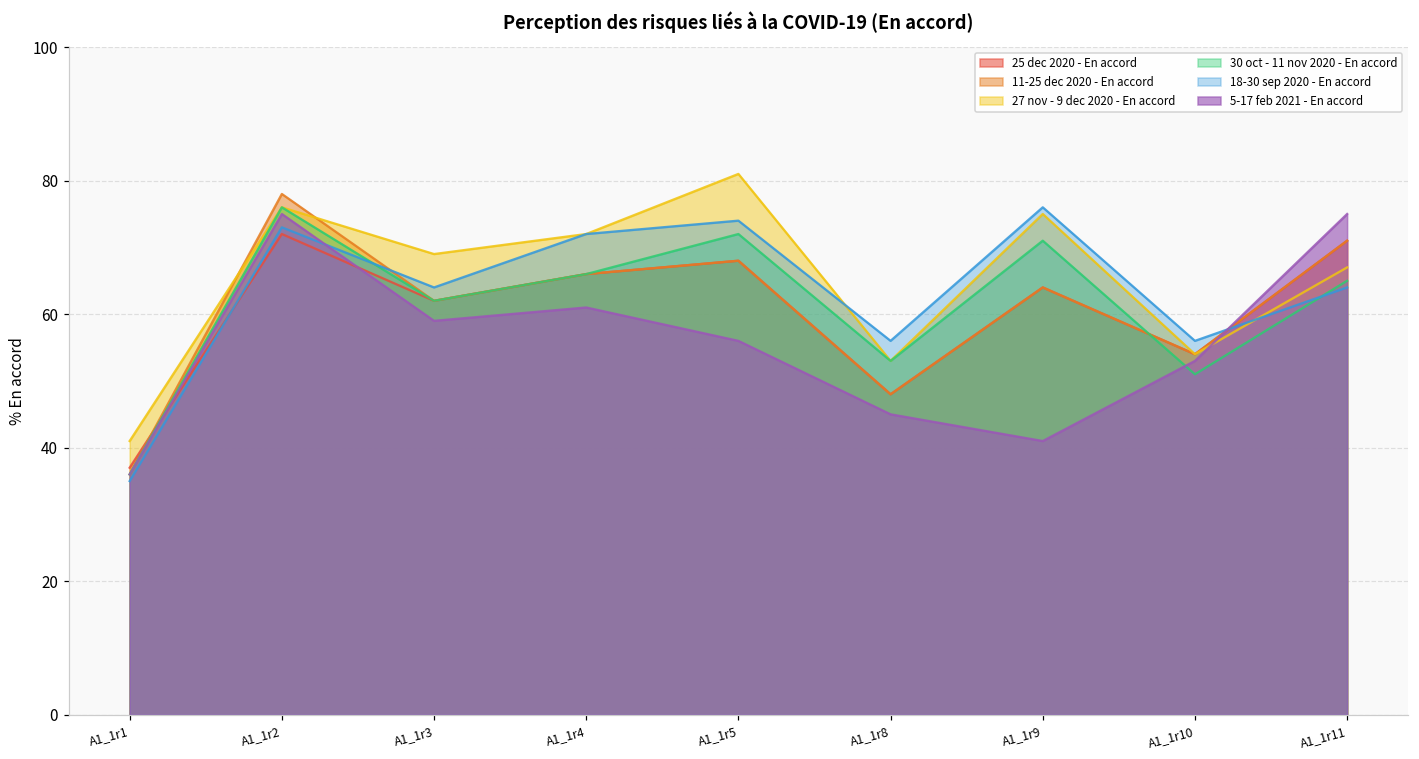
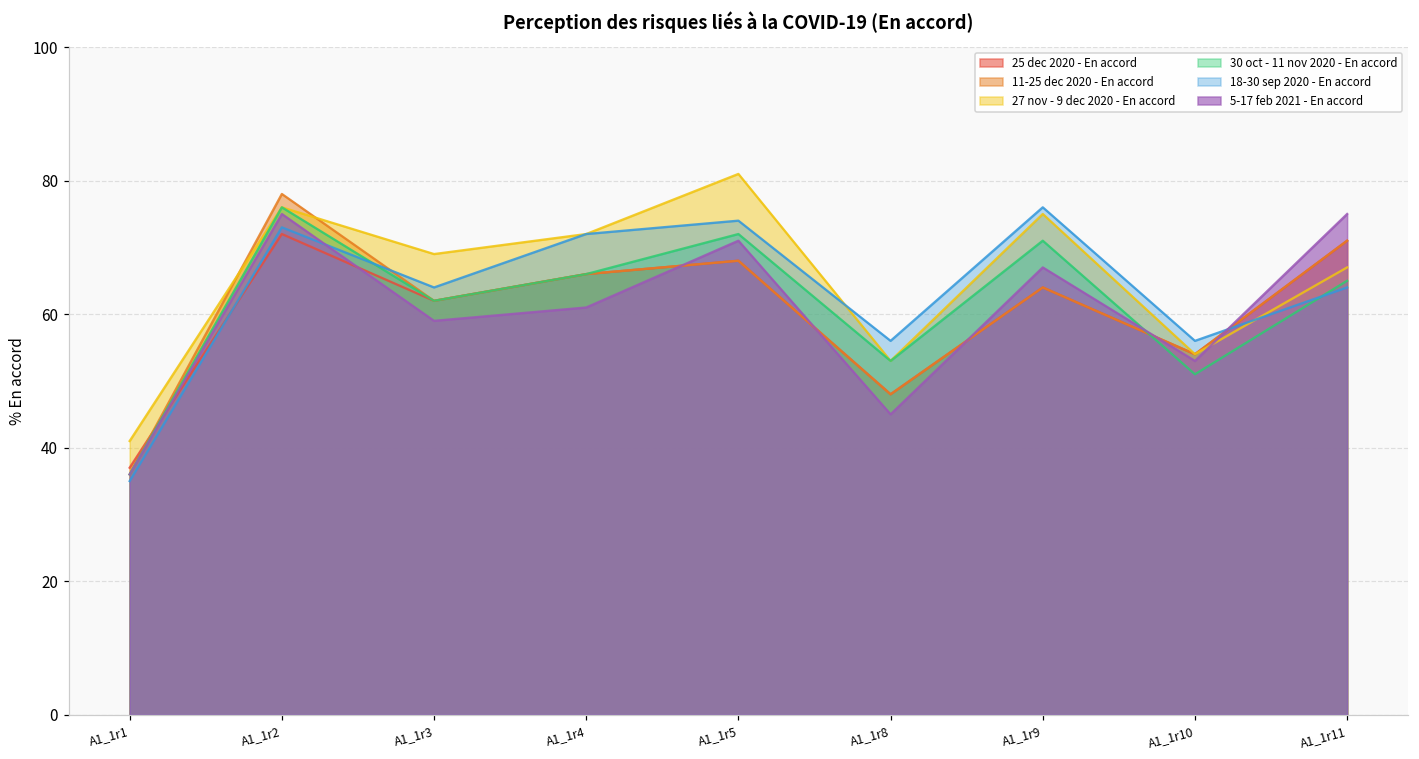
  {
    "30 oct - 11 nov 2020 - En accord": {
      "A1_1r5": 72,
      "A1_1r9": 71,
      "A1_1r10": 51,
      "A1_1r11": 65
    },
    "18-30 sep 2020 - En accord": {
      "A1_1r1": 35,
      "A1_1r2": 73,
      "A1_1r3": 64,
      "A1_1r5": 74,
      "A1_1r8": 56,
      "A1_1r9": 76,
      "A1_1r10": 56,
      "A1_1r11": 64
    },
    "5-17 feb 2021 - En accord": {
      "A1_1r2": 75,
      "A1_1r3": 59,
      "A1_1r4": 61,
-     "A1_1r5": 56,
+     "A1_1r5": 71,
      "A1_1r8": 45,
-     "A1_1r9": 41,
+     "A1_1r9": 67,
      "A1_1r10": 53,
      "A1_1r11": 75
    }
  }
